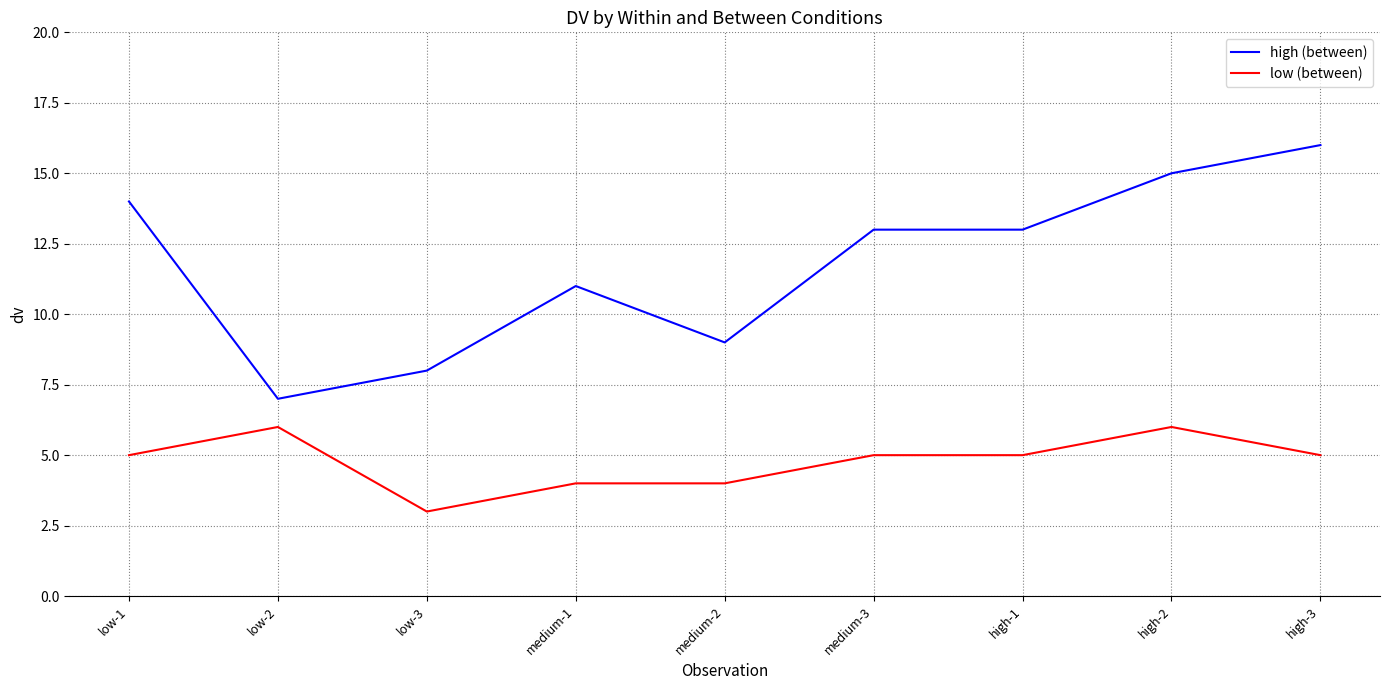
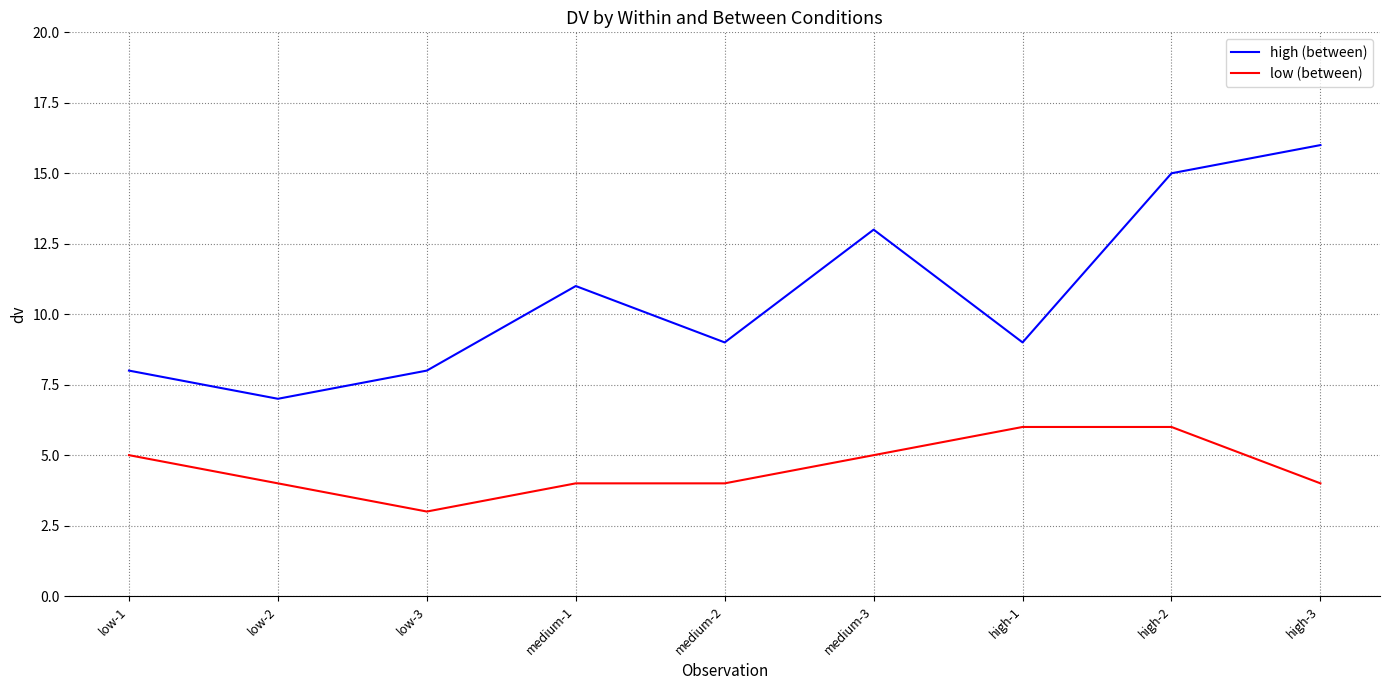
  {
    "high (between)": {
-     "low-1": 14,
+     "low-1": 8,
      "low-2": 7,
      "low-3": 8,
      "medium-1": 11,
      "medium-2": 9,
      "medium-3": 13,
-     "high-1": 13,
+     "high-1": 9,
      "high-2": 15,
      "high-3": 16
    },
    "low (between)": {
      "low-1": 5,
-     "low-2": 6,
+     "low-2": 4,
      "low-3": 3,
      "medium-1": 4,
      "medium-2": 4,
      "medium-3": 5,
-     "high-1": 5,
+     "high-1": 6,
      "high-2": 6,
-     "high-3": 5
+     "high-3": 4
    }
  }
